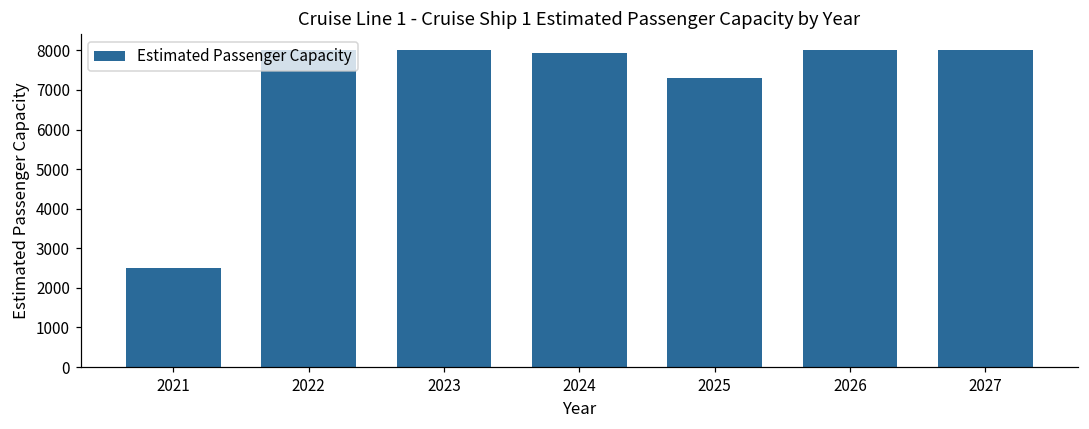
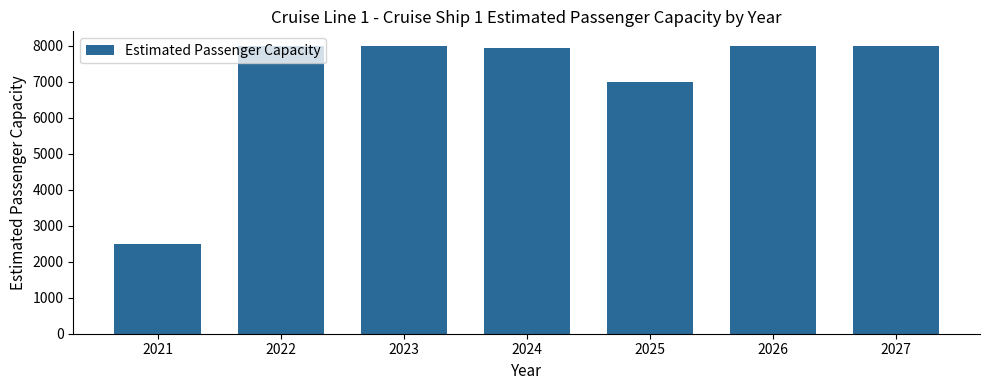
  {
    "2021": 2500,
    "2023": 8000,
    "2024": 7900,
-   "2025": 7300,
+   "2025": 7000,
    "2026": 8000,
    "2027": 8000
  }
